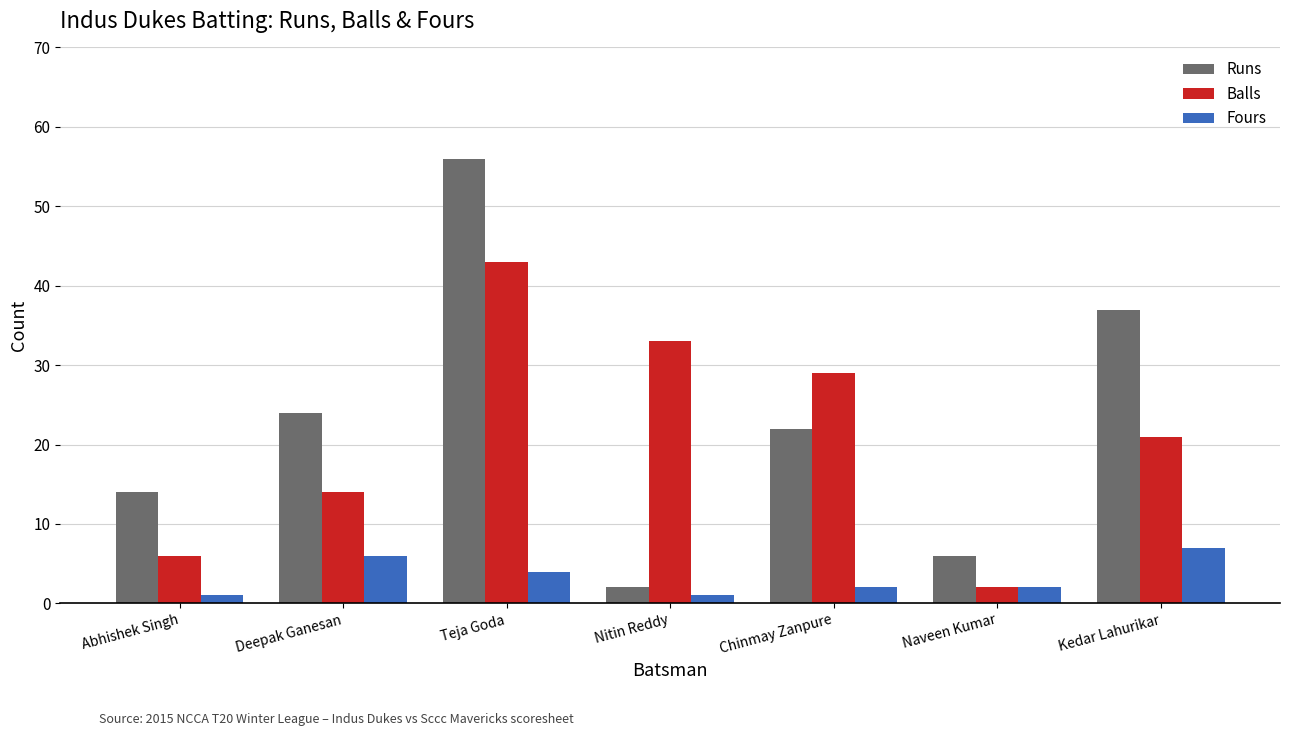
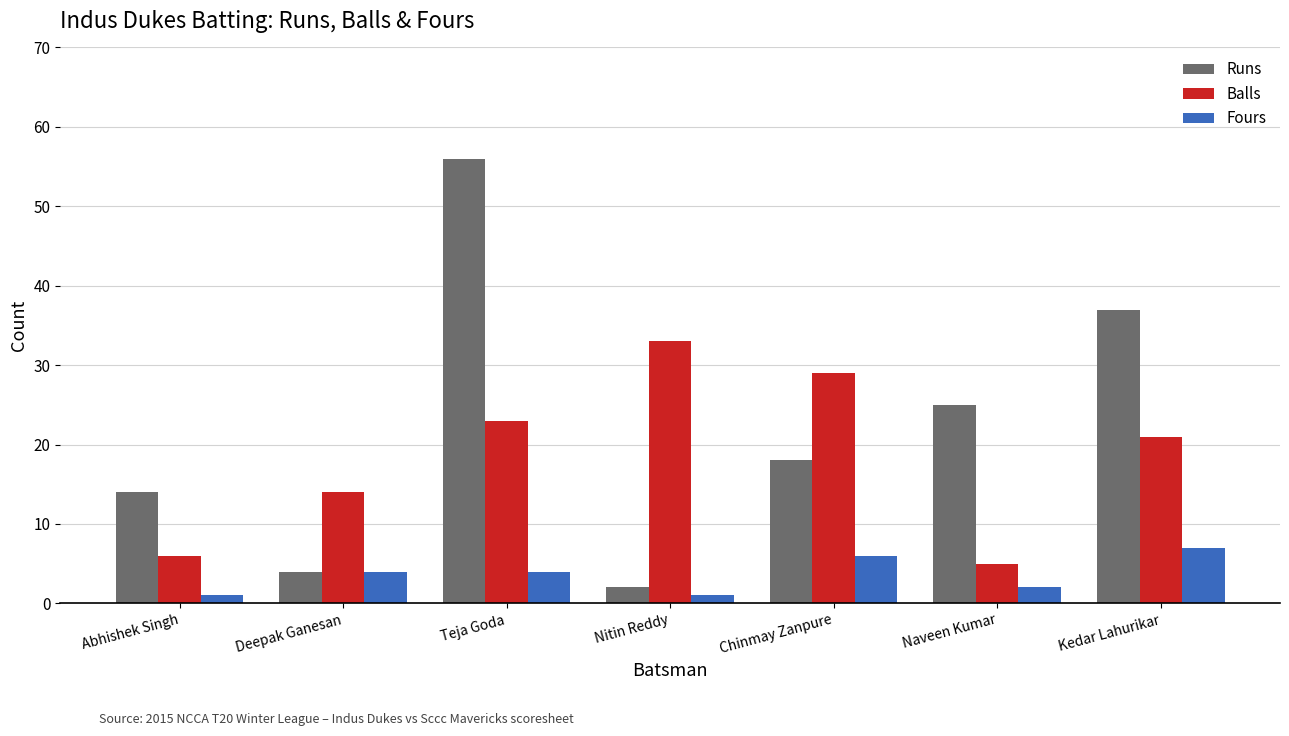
  {
    "Runs": {
      "Abhishek Singh": 14,
-     "Deepak Ganesan": 24,
+     "Deepak Ganesan": 4,
      "Teja Goda": 56,
      "Nitin Reddy": 2,
-     "Chinmay Zanpure": 22,
-     "Naveen Kumar": 6,
+     "Chinmay Zanpure": 18,
+     "Naveen Kumar": 25,
      "Kedar Lahurikar": 37
    },
    "Balls": {
      "Abhishek Singh": 6,
      "Deepak Ganesan": 14,
-     "Teja Goda": 43,
+     "Teja Goda": 23,
      "Nitin Reddy": 33,
      "Chinmay Zanpure": 29,
-     "Naveen Kumar": 2,
+     "Naveen Kumar": 5,
      "Kedar Lahurikar": 21
    },
    "Fours": {
      "Abhishek Singh": 1,
-     "Deepak Ganesan": 6,
+     "Deepak Ganesan": 4,
      "Teja Goda": 4,
      "Nitin Reddy": 1,
-     "Chinmay Zanpure": 2,
+     "Chinmay Zanpure": 6,
      "Naveen Kumar": 2,
      "Kedar Lahurikar": 7
    }
  }
